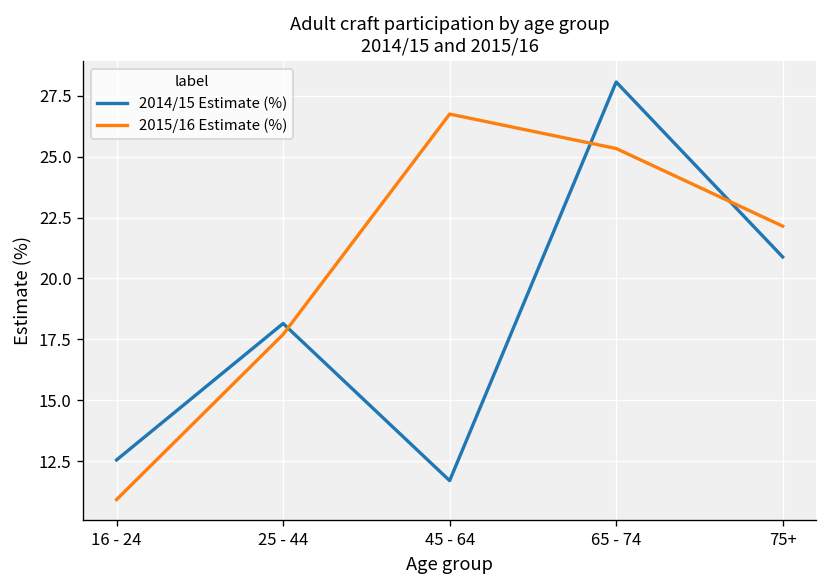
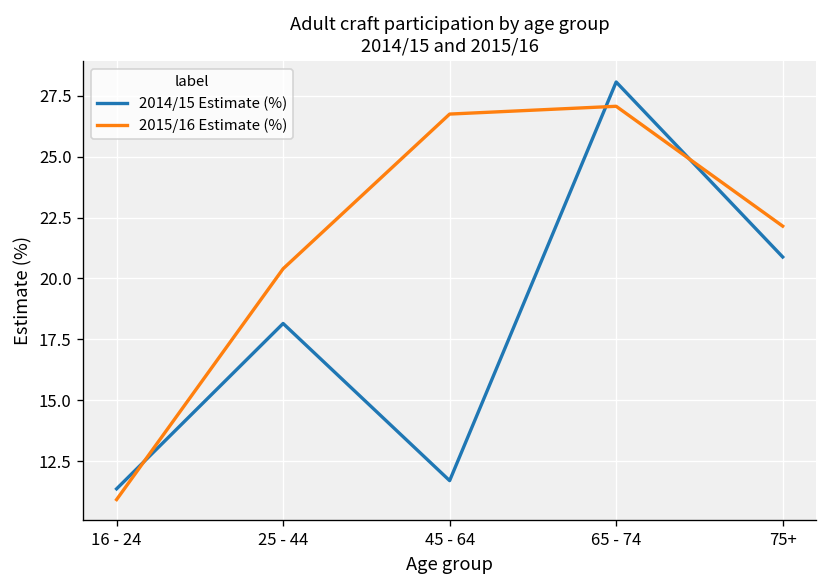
  {
    "2014/15 Estimate (%)": {
-     "16 - 24": 12.5,
+     "16 - 24": 11.4,
      "25 - 44": 18.1,
      "45 - 64": 11.7,
      "65 - 74": 28.1,
      "75+": 20.9
    },
    "2015/16 Estimate (%)": {
      "16 - 24": 10.9,
-     "25 - 44": 17.7,
+     "25 - 44": 20.4,
      "45 - 64": 26.7,
-     "65 - 74": 25.3,
+     "65 - 74": 27.1,
      "75+": 22.1
    }
  }
